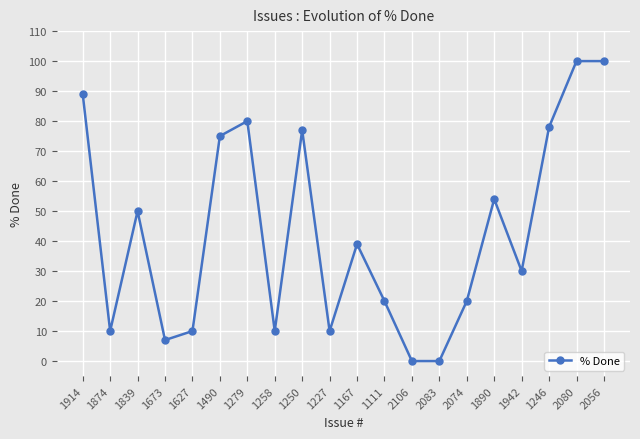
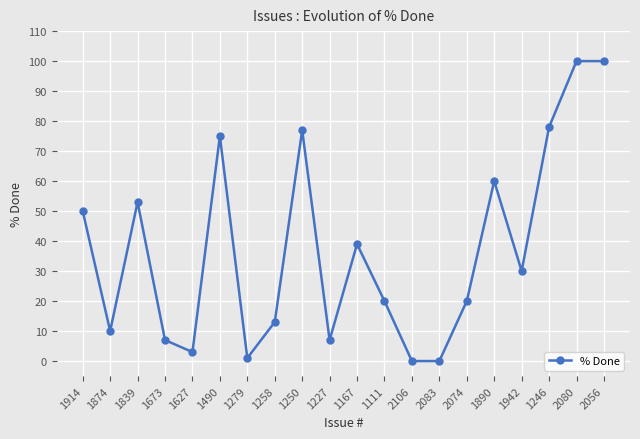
  {
-   "1914": 89,
+   "1914": 50,
    "1874": 10,
-   "1839": 50,
+   "1839": 53,
    "1673": 7,
-   "1627": 10,
+   "1627": 3,
    "1490": 75,
-   "1279": 80,
-   "1258": 10,
+   "1279": 1,
+   "1258": 13,
    "1250": 77,
-   "1227": 10,
+   "1227": 7,
    "1167": 39,
    "1111": 20,
    "2106": 0,
    "2083": 0,
    "2074": 20,
-   "1890": 54,
+   "1890": 60,
    "1942": 30,
    "1246": 78,
    "2080": 100,
    "2056": 100
  }
